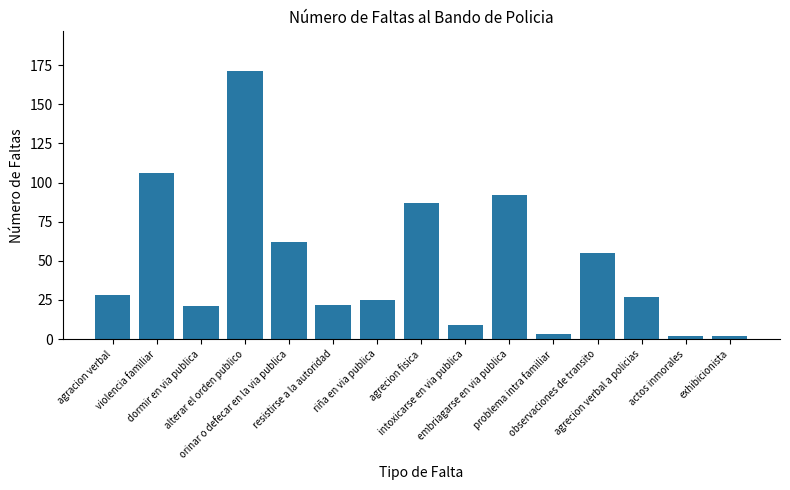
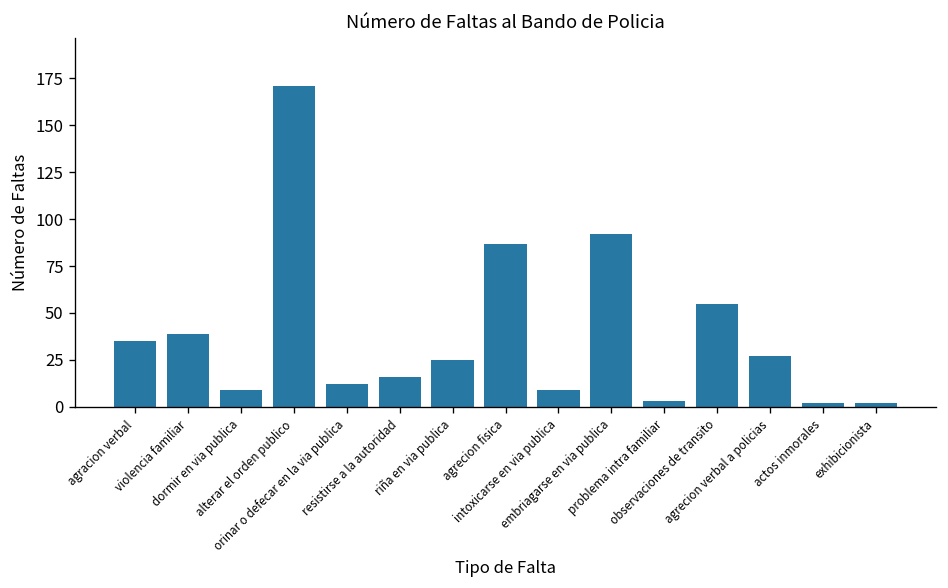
  {
-   "agracion verbal": 28,
-   "violencia familiar": 106,
-   "dormir en via publica": 21,
+   "agracion verbal": 35,
+   "violencia familiar": 39,
+   "dormir en via publica": 9,
    "alterar el orden publico": 171,
-   "orinar o defecar en la via publica": 62,
-   "resistirse a la autoridad": 22,
+   "orinar o defecar en la via publica": 12,
+   "resistirse a la autoridad": 16,
    "riña en via publica": 25,
    "agrecion fisica": 87,
    "intoxicarse en via publica": 9,
    "embriagarse en via publica": 92,
    "problema intra familiar": 3,
    "observaciones de transito": 55,
    "agrecion verbal a policias": 27,
    "actos inmorales": 2,
    "exhibicionista": 2
  }
